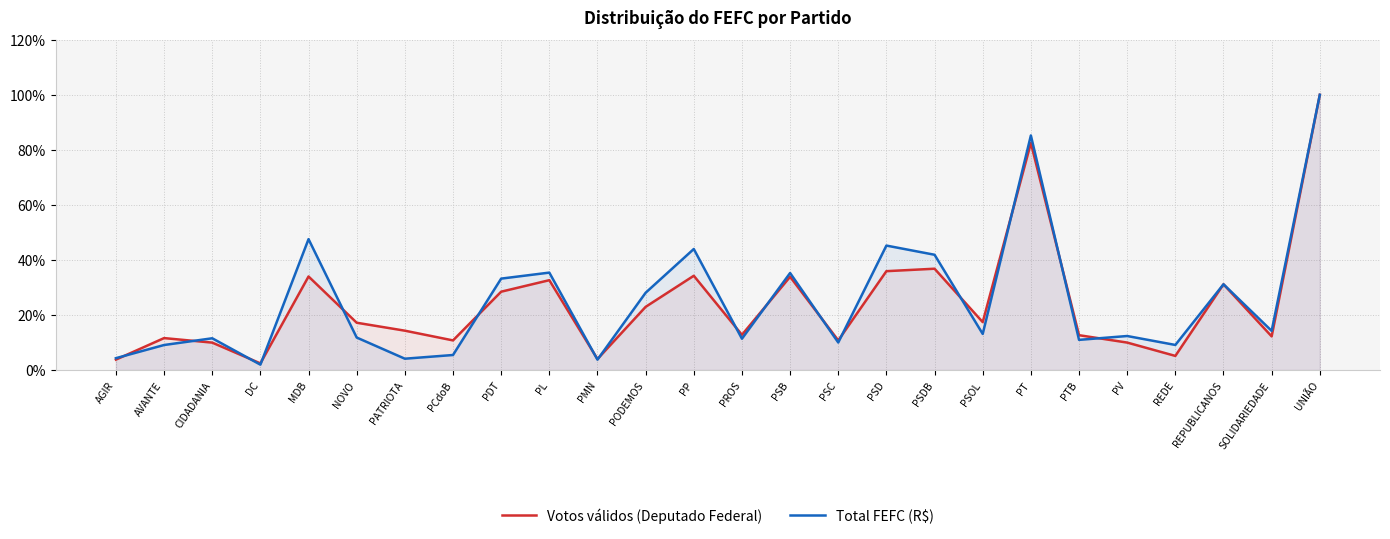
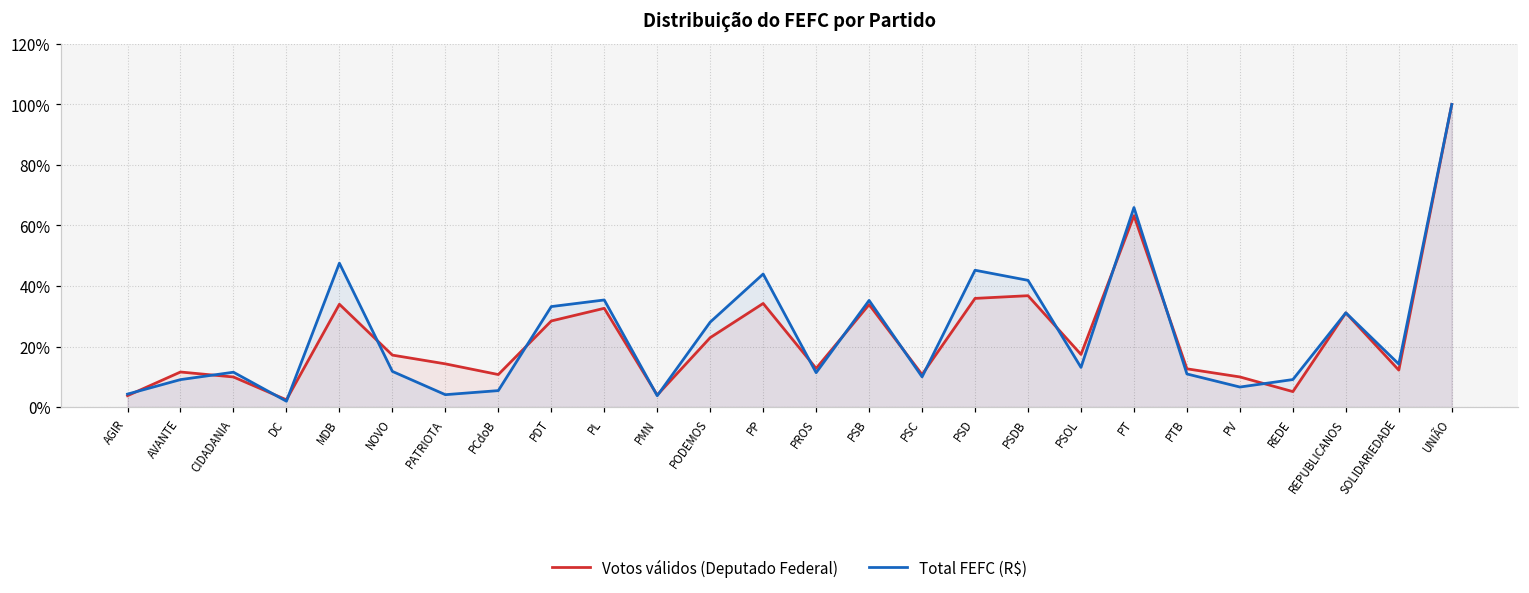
  {
    "Votos válidos (Deputado Federal)": {
      "AVANTE": "12%",
      "CIDADANIA": "10%",
      "MDB": "34%",
      "NOVO": "17%",
      "PATRIOTA": "14%",
      "PCdoB": "11%",
      "PDT": "28%",
      "PL": "33%",
      "PODEMOS": "23%",
      "PP": "34%",
      "PROS": "13%",
      "PSB": "34%",
      "PSD": "36%",
      "PSDB": "37%",
      "PSOL": "17%",
-     "PT": "82%",
+     "PT": "63%",
      "PTB": "13%",
      "PV": "10%",
      "REDE": "5%",
      "SOLIDARIEDADE": "12%"
    },
    "Total FEFC (R$)": {
      "AVANTE": "9%",
      "CIDADANIA": "12%",
      "MDB": "48%",
      "NOVO": "12%",
      "PATRIOTA": "4%",
      "PCdoB": "5%",
      "PDT": "33%",
      "PL": "35%",
      "PODEMOS": "28%",
      "PP": "44%",
      "PROS": "11%",
      "PSB": "35%",
      "PSD": "45%",
      "PSDB": "42%",
      "PSOL": "13%",
-     "PT": "85%",
+     "PT": "66%",
      "PTB": "11%",
-     "PV": "12%",
+     "PV": "7%",
      "REDE": "9%",
      "SOLIDARIEDADE": "14%"
    }
  }
